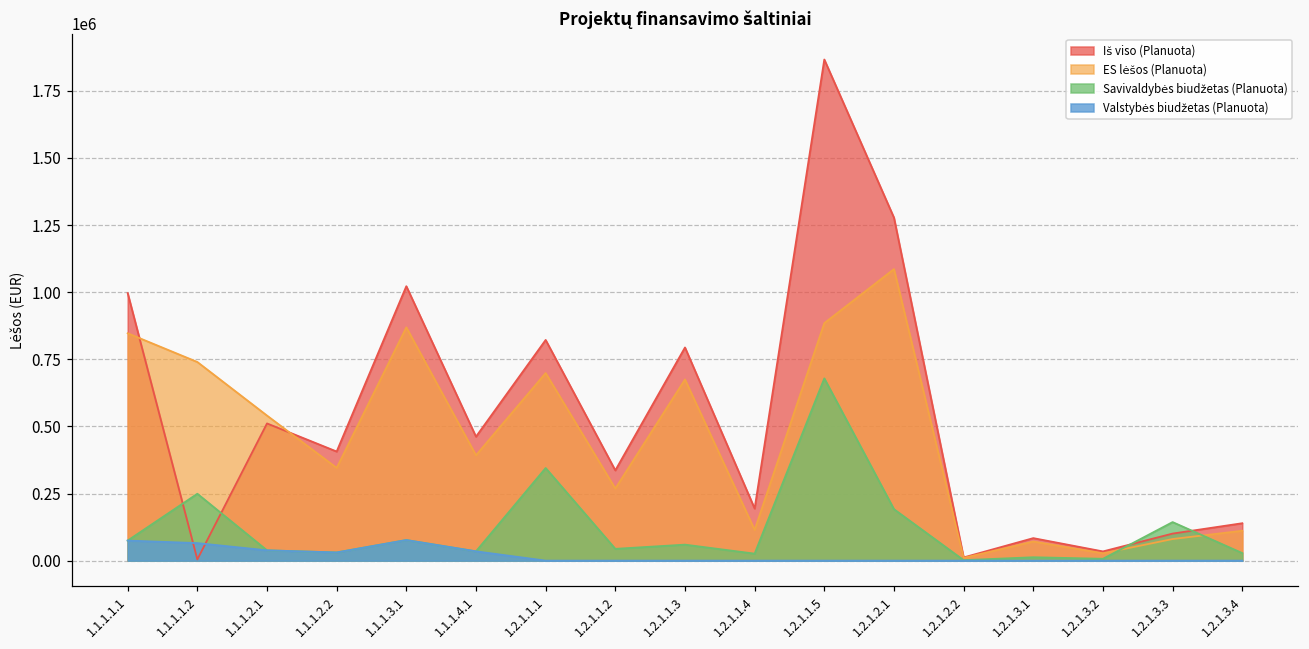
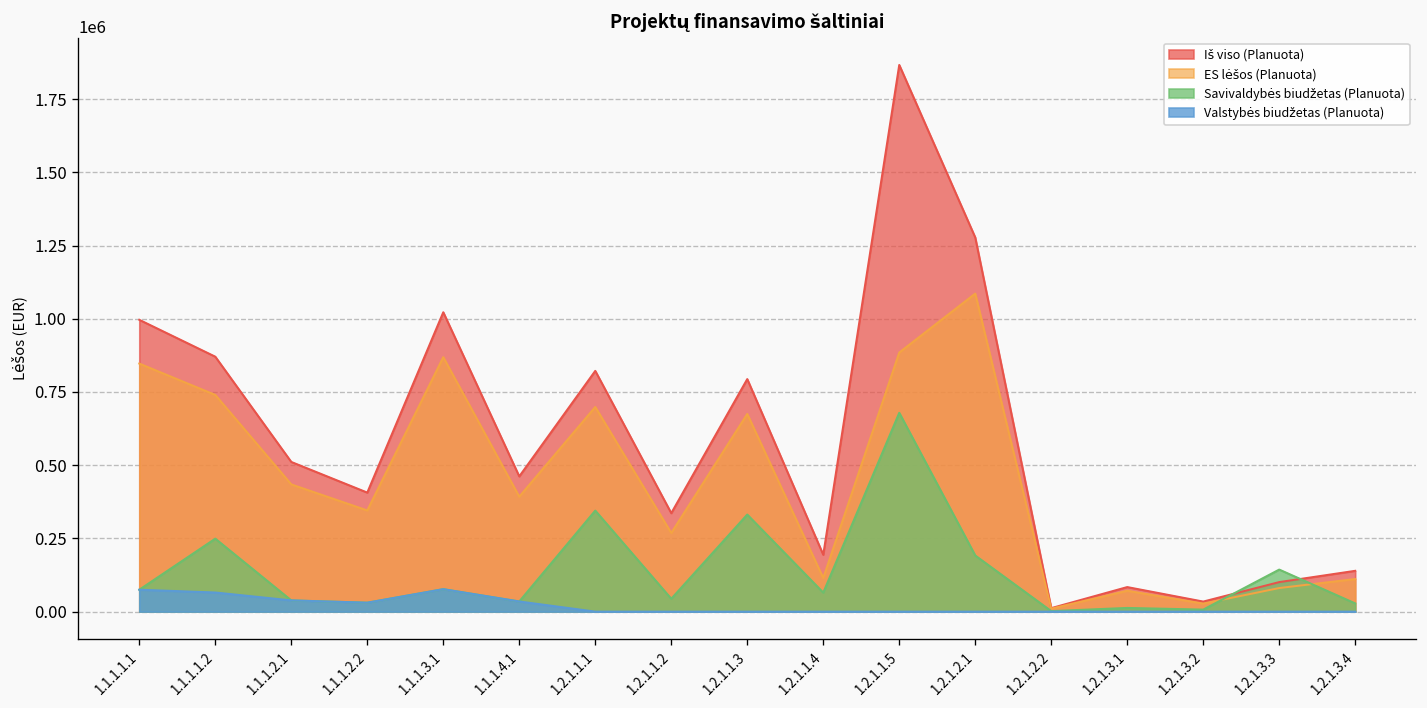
  {
    "Iš viso (Planuota)": {
      "1.1.1.1.1": 1000000,
-     "1.1.1.1.2": 0,
+     "1.1.1.1.2": 870000,
      "1.1.1.2.1": 510000,
      "1.1.1.2.2": 410000,
      "1.1.1.3.1": 1020000,
      "1.1.1.4.1": 460000,
      "1.2.1.1.1": 820000,
      "1.2.1.1.2": 340000,
      "1.2.1.1.3": 790000,
      "1.2.1.1.4": 190000,
      "1.2.1.1.5": 1870000,
      "1.2.1.2.1": 1280000,
      "1.2.1.3.1": 80000,
      "1.2.1.3.3": 100000,
      "1.2.1.3.4": 140000
    },
    "ES lėšos (Planuota)": {
      "1.1.1.1.1": 850000,
      "1.1.1.1.2": 740000,
-     "1.1.1.2.1": 540000,
+     "1.1.1.2.1": 430000,
      "1.1.1.2.2": 350000,
      "1.1.1.3.1": 870000,
      "1.1.1.4.1": 390000,
      "1.2.1.1.1": 700000,
      "1.2.1.1.2": 270000,
      "1.2.1.1.3": 670000,
      "1.2.1.1.4": 110000,
      "1.2.1.1.5": 880000,
      "1.2.1.2.1": 1090000,
      "1.2.1.3.1": 70000,
      "1.2.1.3.3": 80000,
      "1.2.1.3.4": 110000
    },
    "Savivaldybės biudžetas (Planuota)": {
      "1.1.1.1.2": 250000,
      "1.2.1.1.1": 340000,
      "1.2.1.1.2": 40000,
-     "1.2.1.1.3": 60000,
-     "1.2.1.1.4": 30000,
+     "1.2.1.1.3": 330000,
+     "1.2.1.1.4": 60000,
      "1.2.1.1.5": 680000,
      "1.2.1.2.1": 190000,
      "1.2.1.3.1": 10000,
      "1.2.1.3.3": 140000,
      "1.2.1.3.4": 30000
    },
    "Valstybės biudžetas (Planuota)": {
      "1.1.1.1.2": 70000,
      "1.2.1.1.1": 0,
      "1.2.1.1.2": 0,
      "1.2.1.1.3": 0,
      "1.2.1.1.4": 0,
      "1.2.1.1.5": 0,
      "1.2.1.2.1": 0,
      "1.2.1.3.1": 0,
      "1.2.1.3.3": 0,
      "1.2.1.3.4": 0
    }
  }
